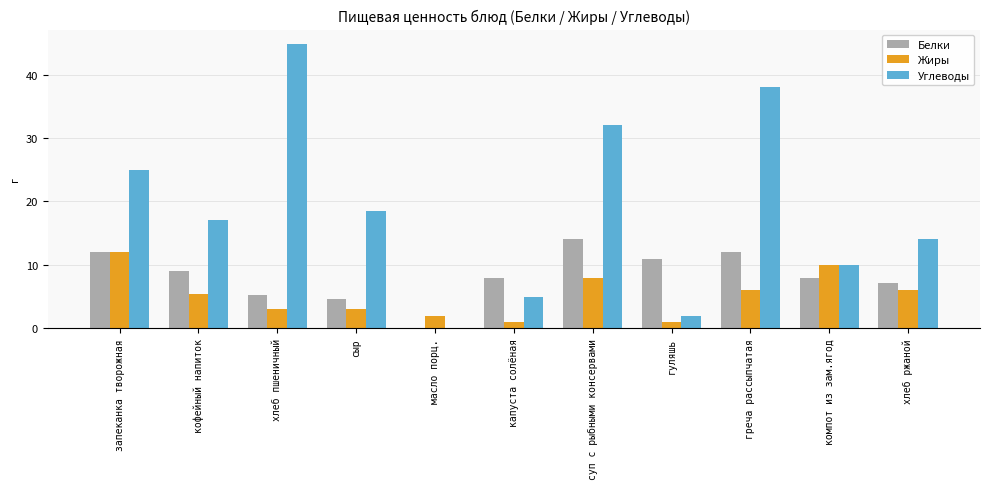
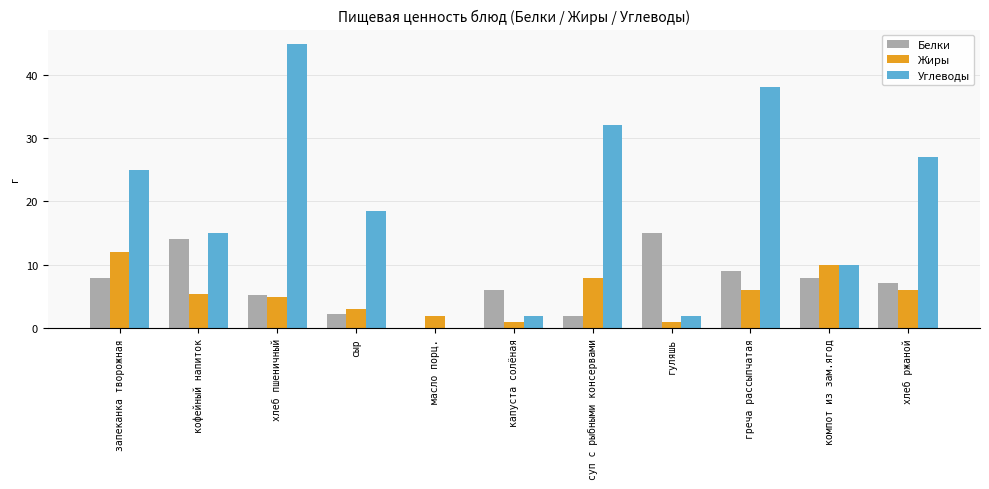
  {
    "Белки": {
-     "запеканка творожная": 12,
-     "кофейный напиток": 9,
+     "запеканка творожная": 8,
+     "кофейный напиток": 14,
      "хлеб пшеничный": 5,
-     "сыр": 5,
+     "сыр": 2,
      "масло порц.": 0,
-     "капуста солёная": 8,
-     "суп с рыбными консервами": 14,
-     "гуляшь": 11,
-     "греча рассыпчатая": 12,
+     "капуста солёная": 6,
+     "суп с рыбными консервами": 2,
+     "гуляшь": 15,
+     "греча рассыпчатая": 9,
      "компот из зам.ягод": 8,
      "хлеб ржаной": 7
    },
    "Жиры": {
      "запеканка творожная": 12,
      "кофейный напиток": 5,
-     "хлеб пшеничный": 3,
+     "хлеб пшеничный": 5,
      "сыр": 3,
      "масло порц.": 2,
      "капуста солёная": 1,
      "суп с рыбными консервами": 8,
      "гуляшь": 1,
      "греча рассыпчатая": 6,
      "компот из зам.ягод": 10,
      "хлеб ржаной": 6
    },
    "Углеводы": {
      "запеканка творожная": 25,
-     "кофейный напиток": 17,
+     "кофейный напиток": 15,
      "хлеб пшеничный": 45,
      "сыр": 19,
      "масло порц.": 0,
-     "капуста солёная": 5,
+     "капуста солёная": 2,
      "суп с рыбными консервами": 32,
      "гуляшь": 2,
      "греча рассыпчатая": 38,
      "компот из зам.ягод": 10,
-     "хлеб ржаной": 14
+     "хлеб ржаной": 27
    }
  }
